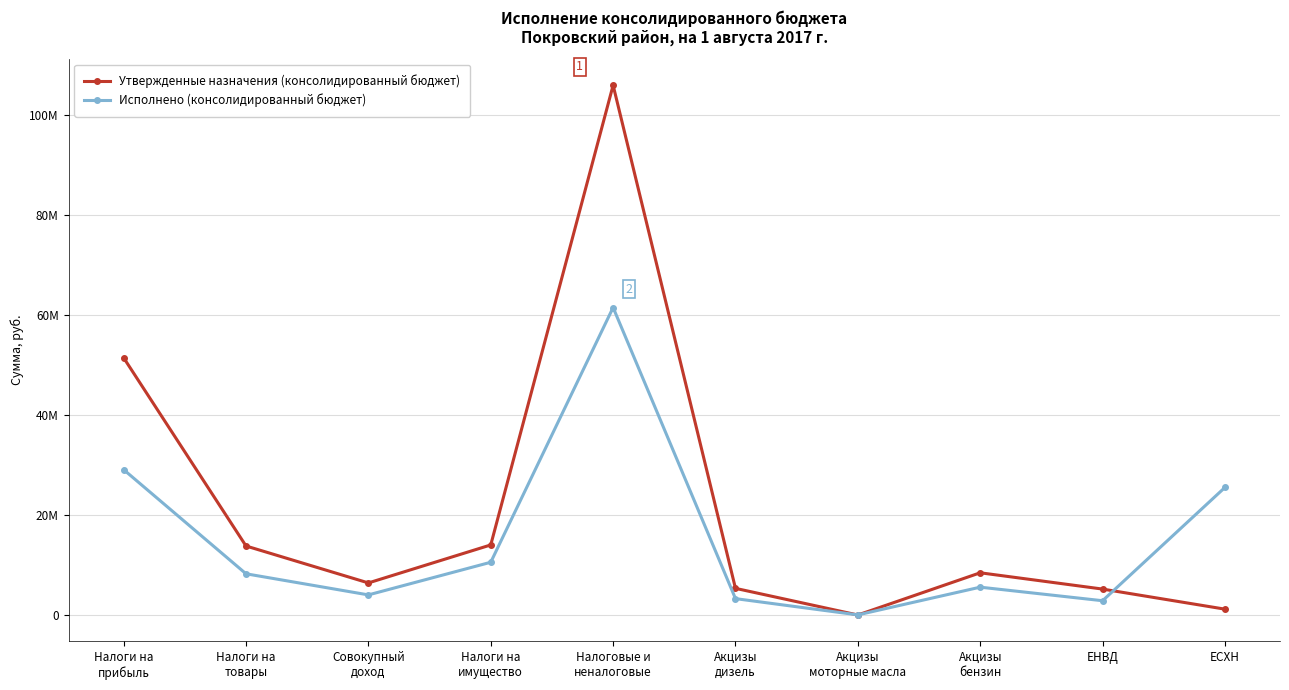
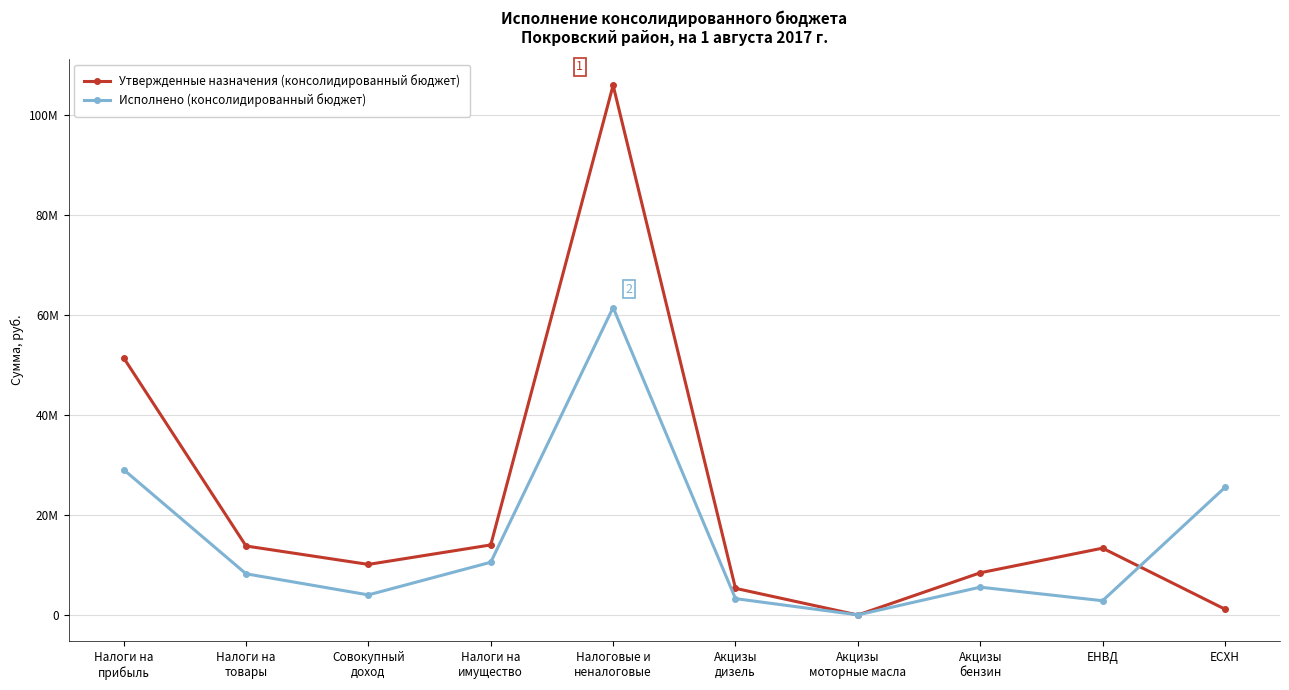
  {
    "Утвержденные назначения (консолидированный бюджет)": {
      "Налоги на прибыль": 51000000,
      "Налоги на товары": 14000000,
-     "Совокупный доход": 6000000,
+     "Совокупный доход": 10000000,
      "Налоги на имущество": 14000000,
      "Налоговые и неналоговые": 106000000,
      "Акцизы дизель": 5000000,
      "Акцизы бензин": 8000000,
-     "ЕНВД": 5000000,
+     "ЕНВД": 13000000,
      "ЕСХН": 1000000
    },
    "Исполнено (консолидированный бюджет)": {
      "Налоги на прибыль": 29000000,
      "Налоги на товары": 8000000,
      "Совокупный доход": 4000000,
      "Налоги на имущество": 11000000,
      "Акцизы дизель": 3000000,
      "Акцизы бензин": 6000000,
      "ЕНВД": 3000000,
      "ЕСХН": 26000000
    }
  }
